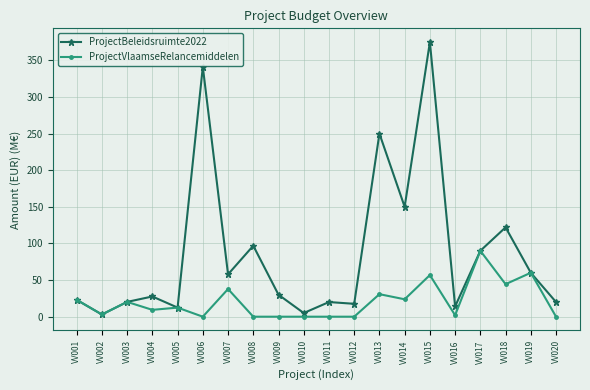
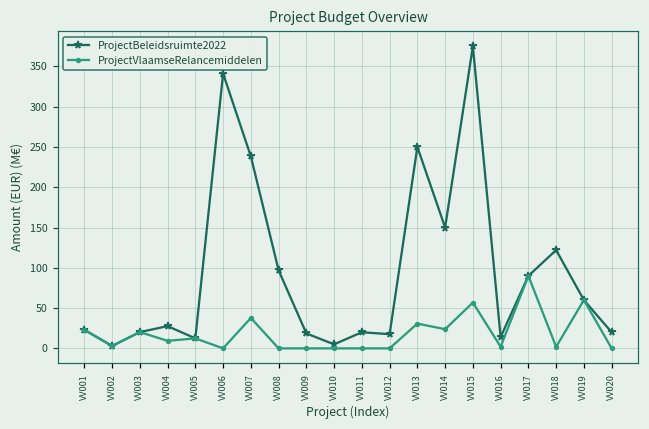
  {
    "ProjectBeleidsruimte2022": {
      "VV004": 30,
      "VV006": 340,
-     "VV007": 60,
+     "VV007": 240,
      "VV008": 100,
-     "VV009": 30,
+     "VV009": 20,
      "VV010": 10,
      "VV011": 20,
      "VV012": 20,
      "VV013": 250,
      "VV014": 150,
      "VV015": 380,
      "VV016": 10,
      "VV018": 120,
      "VV020": 20
    },
    "ProjectVlaamseRelancemiddelen": {
      "VV004": 10,
      "VV006": 0,
      "VV007": 40,
      "VV008": 0,
      "VV009": 0,
      "VV010": 0,
      "VV011": 0,
      "VV012": 0,
      "VV013": 30,
      "VV014": 20,
      "VV015": 60,
      "VV016": 0,
-     "VV018": 40,
+     "VV018": 0,
      "VV020": 0
    }
  }
